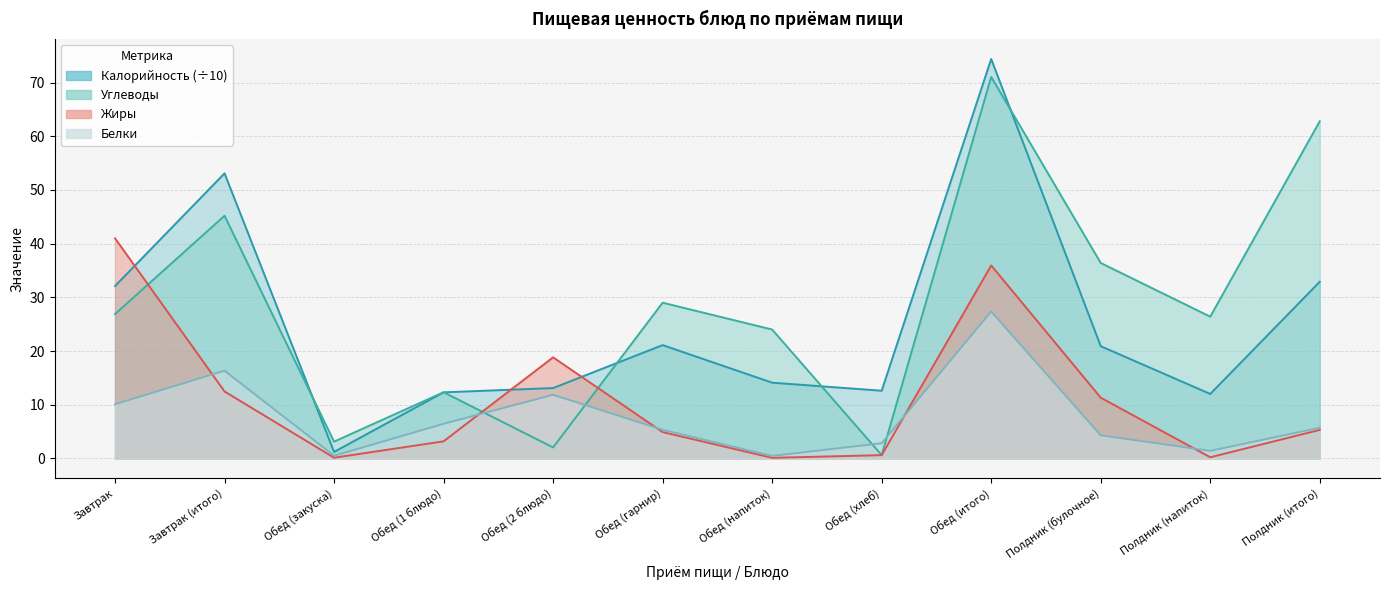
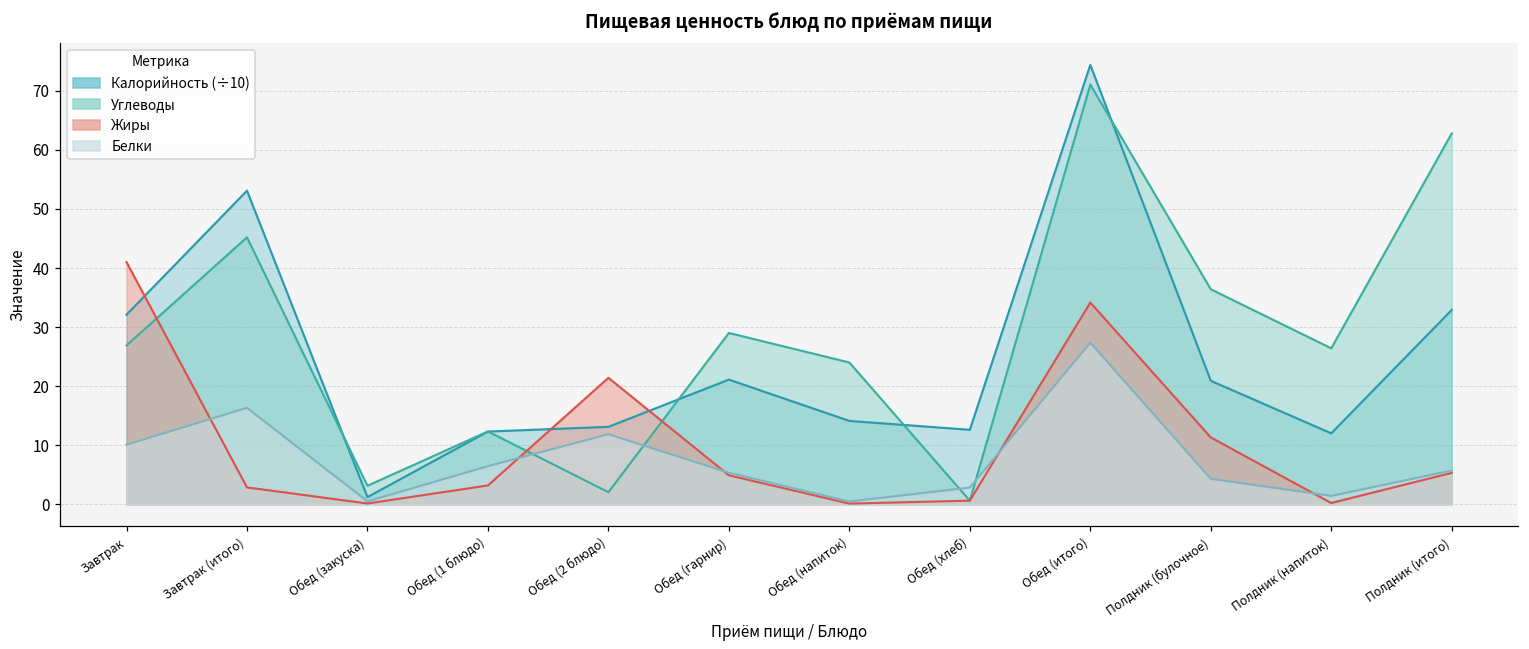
  {
    "Жиры": {
      "Завтрак": 41,
-     "Завтрак (итого)": 12,
+     "Завтрак (итого)": 3,
      "Обед (1 блюдо)": 3,
-     "Обед (2 блюдо)": 19,
-     "Обед (итого)": 36,
+     "Обед (2 блюдо)": 21,
+     "Обед (итого)": 34,
      "Полдник (булочное)": 11,
      "Полдник (напиток)": 0
    }
  }
